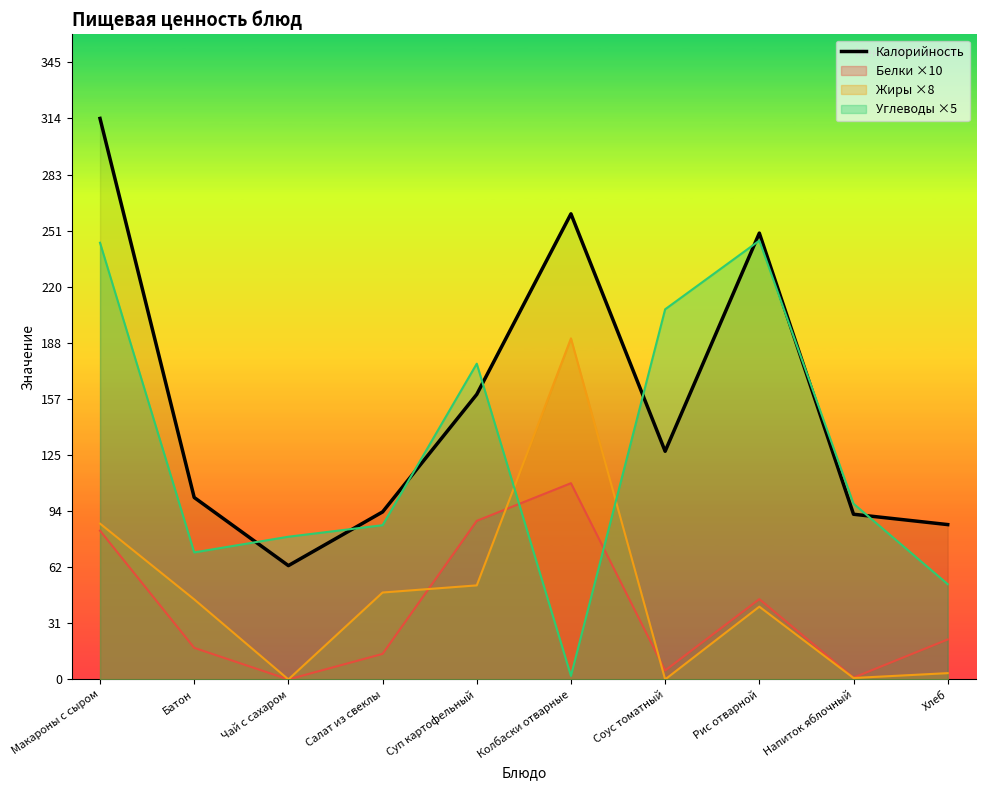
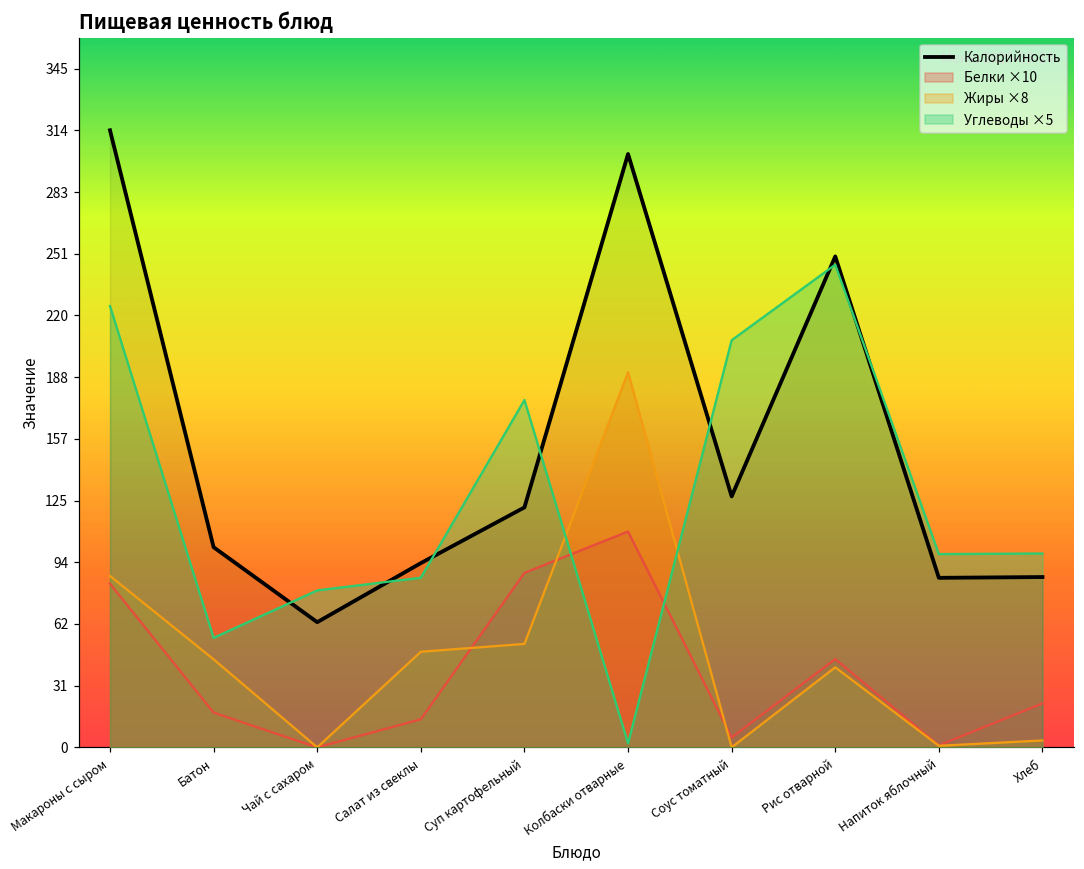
  {
    "Калорийность": {
      "Макароны с сыром": 314,
      "Батон": 102,
      "Чай с сахаром": 64,
      "Салат из свеклы": 94,
-     "Суп картофельный": 160,
-     "Колбаски отварные": 261,
+     "Суп картофельный": 122,
+     "Колбаски отварные": 302,
      "Соус томатный": 128,
      "Рис отварной": 250,
-     "Напиток яблочный": 93,
+     "Напиток яблочный": 86,
      "Хлеб": 87
    },
    "Углеводы ×5": {
-     "Макароны с сыром": 245,
-     "Батон": 71,
+     "Макароны с сыром": 225,
+     "Батон": 56,
      "Чай с сахаром": 80,
      "Салат из свеклы": 86,
      "Суп картофельный": 177,
      "Колбаски отварные": 2,
      "Соус томатный": 208,
      "Рис отварной": 246,
      "Напиток яблочный": 99,
-     "Хлеб": 53
+     "Хлеб": 99
    }
  }
